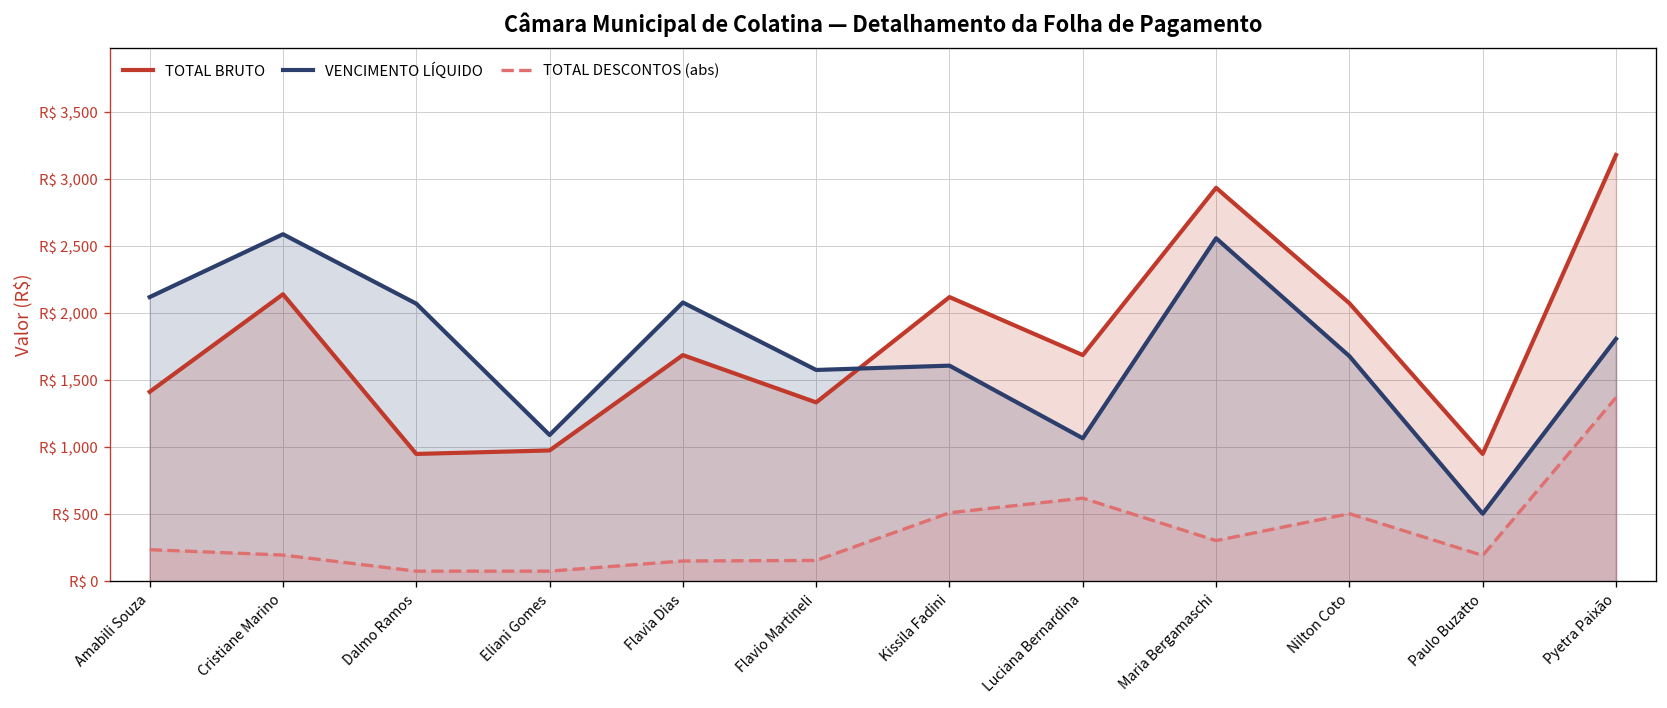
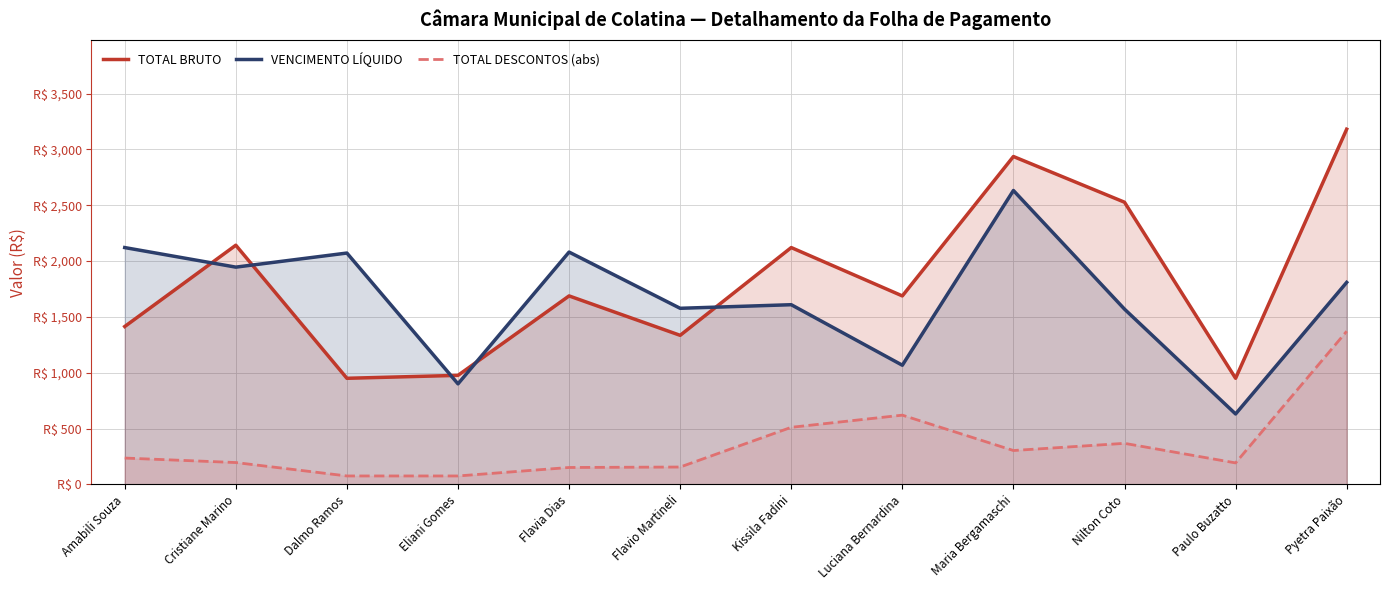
  {
    "TOTAL BRUTO": {
      "Amabili Souza": "R$ 1,410",
      "Cristiane Marino": "R$ 2,140",
      "Dalmo Ramos": "R$ 950",
      "Eliani Gomes": "R$ 980",
      "Flavia Dias": "R$ 1,690",
      "Flavio Martineli": "R$ 1,340",
      "Kissila Fadini": "R$ 2,120",
      "Luciana Bernardina": "R$ 1,690",
      "Maria Bergamaschi": "R$ 2,940",
-     "Nilton Coto": "R$ 2,070",
+     "Nilton Coto": "R$ 2,530",
      "Paulo Buzatto": "R$ 950",
      "Pyetra Paixão": "R$ 3,180"
    },
    "VENCIMENTO LÍQUIDO": {
      "Amabili Souza": "R$ 2,120",
-     "Cristiane Marino": "R$ 2,590",
+     "Cristiane Marino": "R$ 1,950",
      "Dalmo Ramos": "R$ 2,070",
-     "Eliani Gomes": "R$ 1,090",
+     "Eliani Gomes": "R$ 900",
      "Flavia Dias": "R$ 2,080",
      "Flavio Martineli": "R$ 1,580",
      "Kissila Fadini": "R$ 1,610",
      "Luciana Bernardina": "R$ 1,070",
-     "Maria Bergamaschi": "R$ 2,560",
-     "Nilton Coto": "R$ 1,680",
-     "Paulo Buzatto": "R$ 500",
+     "Maria Bergamaschi": "R$ 2,630",
+     "Nilton Coto": "R$ 1,570",
+     "Paulo Buzatto": "R$ 630",
      "Pyetra Paixão": "R$ 1,810"
    },
    "TOTAL DESCONTOS (abs)": {
      "Amabili Souza": "R$ 240",
      "Cristiane Marino": "R$ 200",
      "Dalmo Ramos": "R$ 80",
      "Eliani Gomes": "R$ 80",
      "Flavia Dias": "R$ 150",
      "Flavio Martineli": "R$ 160",
      "Kissila Fadini": "R$ 510",
      "Luciana Bernardina": "R$ 620",
      "Maria Bergamaschi": "R$ 300",
-     "Nilton Coto": "R$ 510",
+     "Nilton Coto": "R$ 370",
      "Paulo Buzatto": "R$ 190",
      "Pyetra Paixão": "R$ 1,370"
    }
  }
